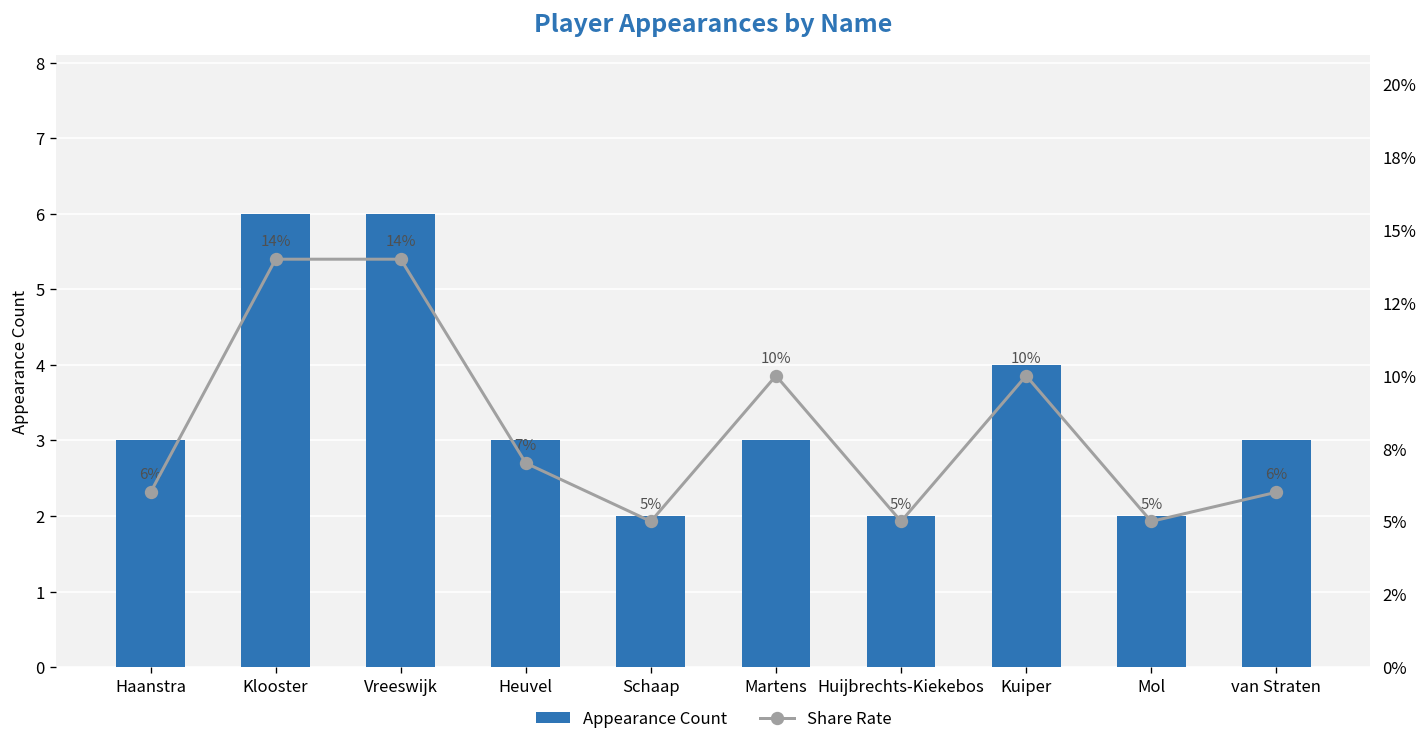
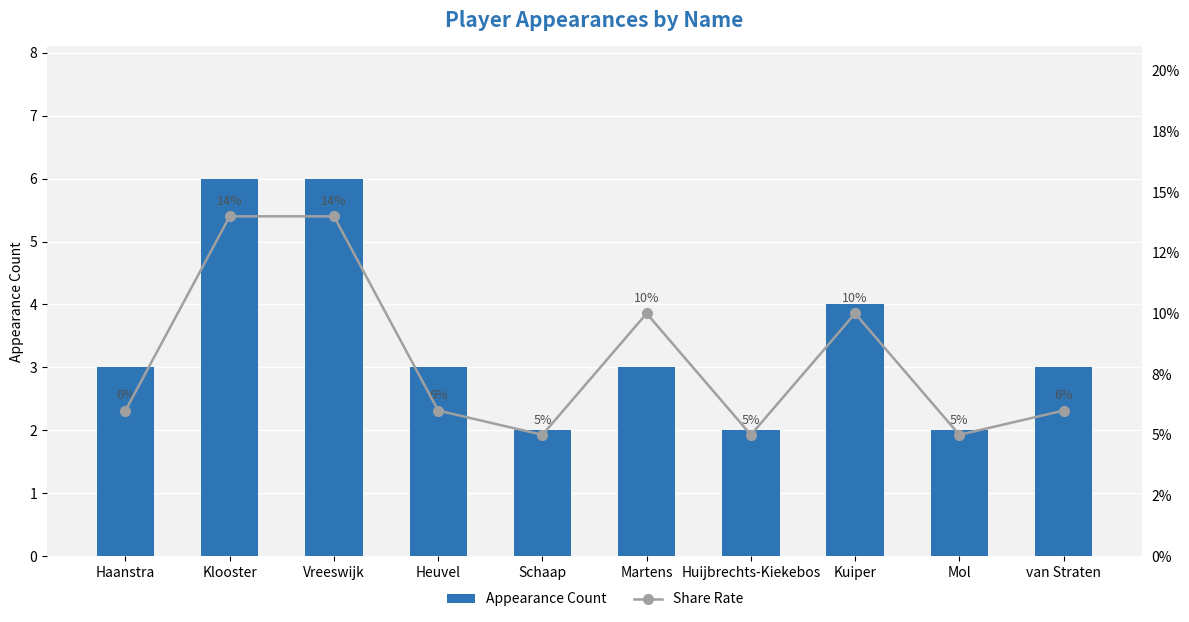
  {
    "Share Rate": {
      "Haanstra": "6%",
      "Klooster": "14%",
      "Vreeswijk": "14%",
-     "Heuvel": "7%",
+     "Heuvel": "6%",
      "Schaap": "5%",
      "Martens": "10%",
      "Huijbrechts-Kiekebos": "5%",
      "Kuiper": "10%",
      "Mol": "5%",
      "van Straten": "6%"
    }
  }
